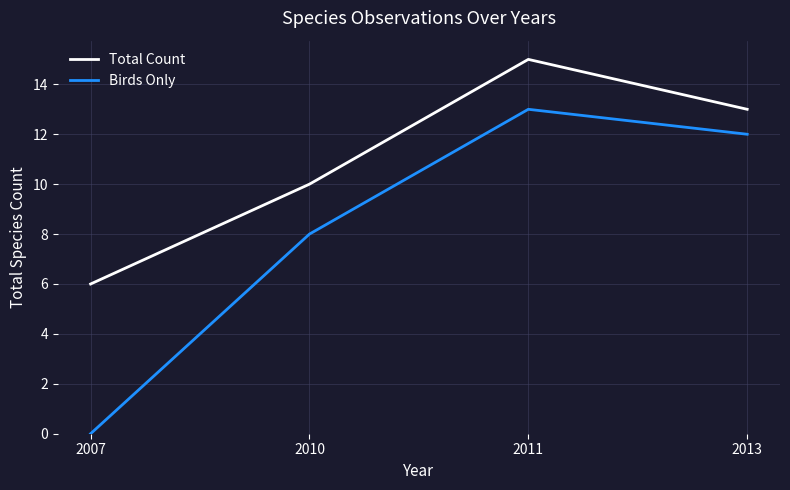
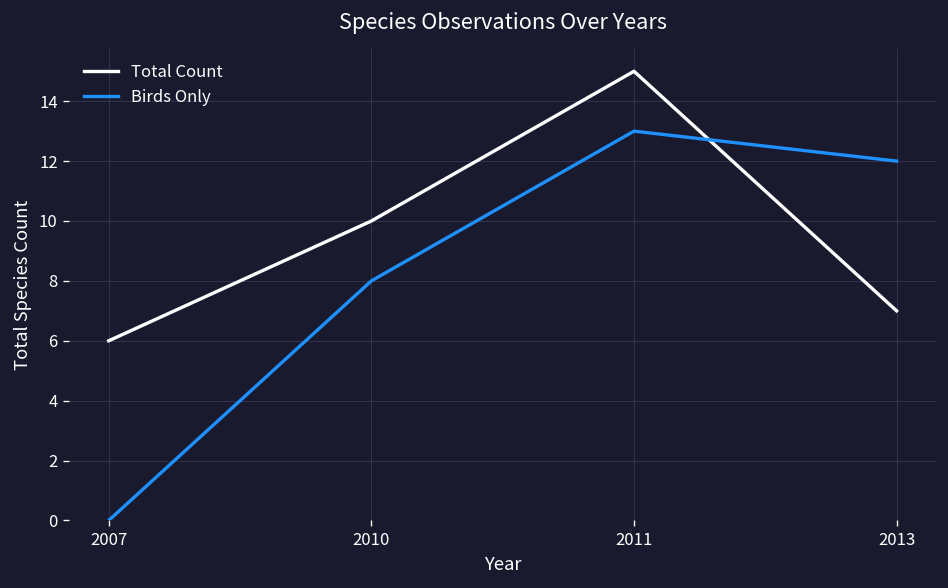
  {
    "Total Count": {
      "2007": 6,
      "2010": 10,
      "2011": 15,
-     "2013": 13
+     "2013": 7
    },
    "Birds Only": {
      "2007": 0,
      "2010": 8,
      "2011": 13,
      "2013": 12
    }
  }
